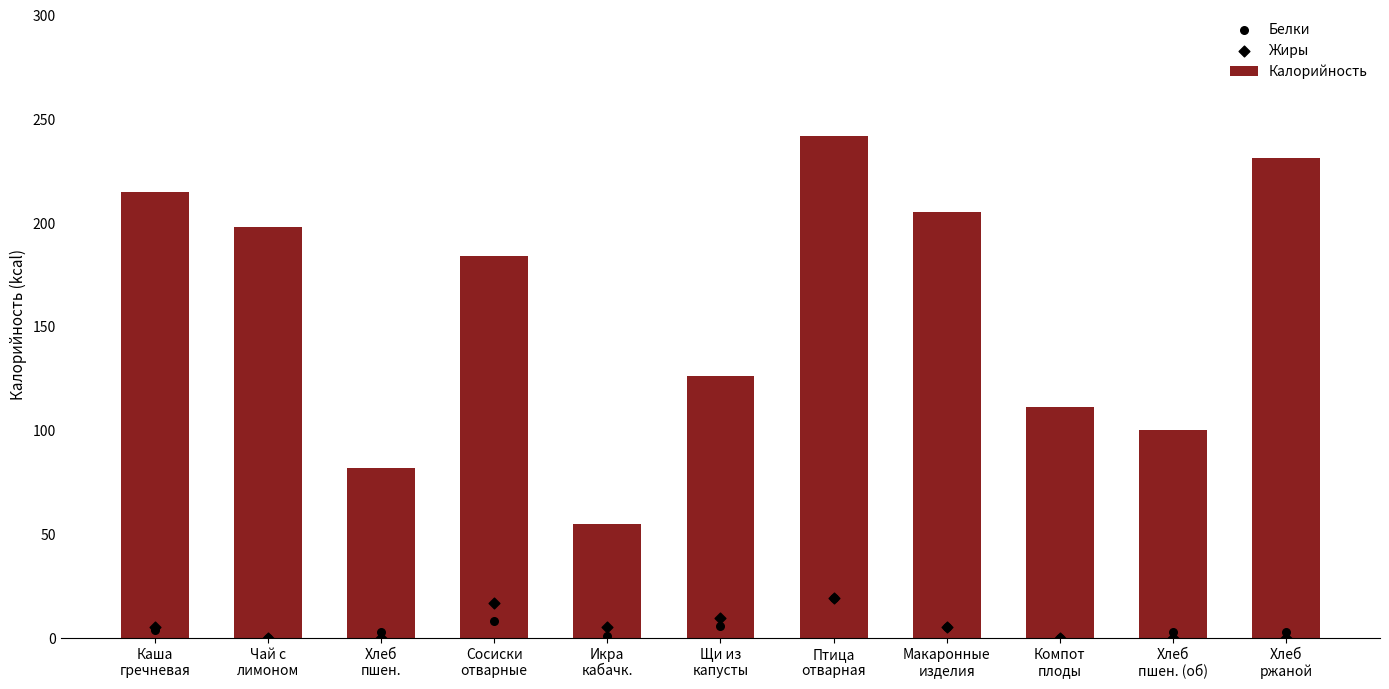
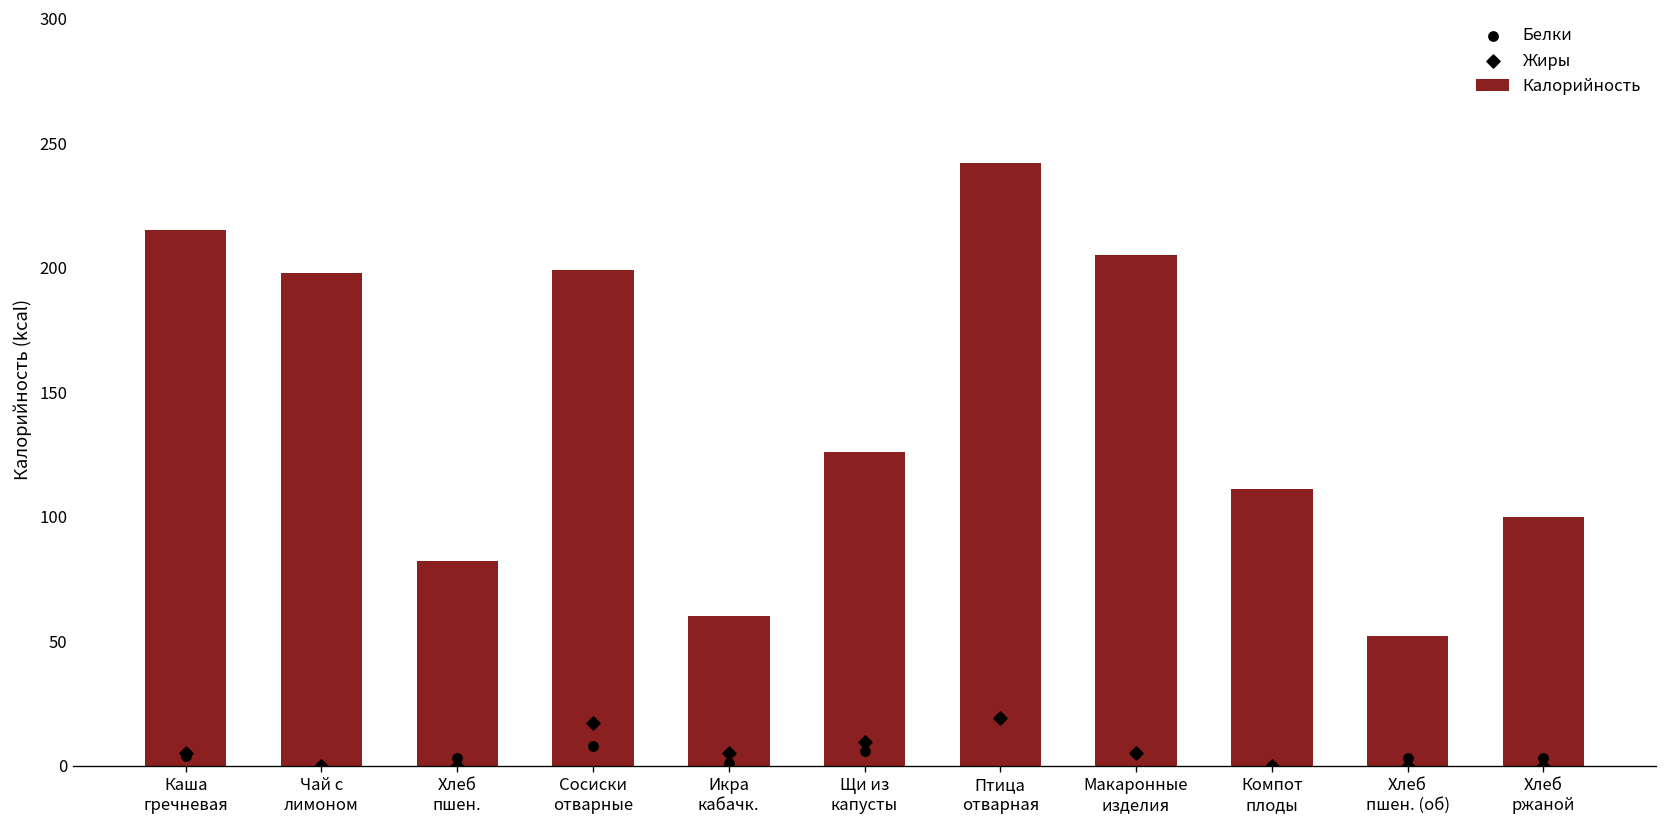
  {
    "Калорийность": {
      "Каша гречневая": 215,
      "Чай с лимоном": 198,
      "Хлеб пшен.": 82,
-     "Сосиски отварные": 184,
-     "Икра кабачк.": 55,
+     "Сосиски отварные": 199,
+     "Икра кабачк.": 60,
      "Щи из капусты": 126,
      "Птица отварная": 242,
      "Макаронные изделия": 205,
      "Компот плоды": 111,
-     "Хлеб пшен. (об)": 100,
-     "Хлеб ржаной": 231
+     "Хлеб пшен. (об)": 52,
+     "Хлеб ржаной": 100
    }
  }
